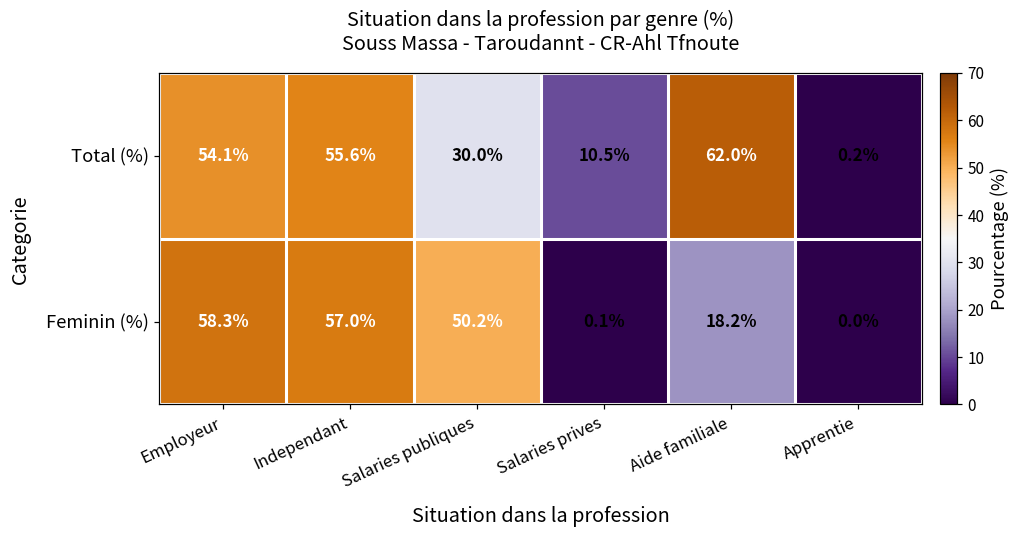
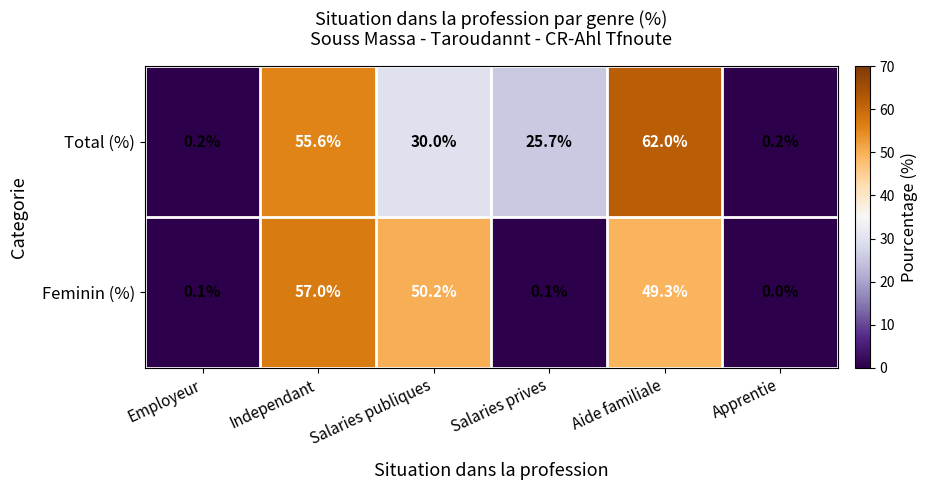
  {
    "Total (%)": {
-     "Employeur": "54.1%",
+     "Employeur": "0.2%",
      "Independant": "55.6%",
      "Salaries publiques": "30.0%",
-     "Salaries prives": "10.5%",
+     "Salaries prives": "25.7%",
      "Aide familiale": "62.0%",
      "Apprentie": "0.2%"
    },
    "Feminin (%)": {
-     "Employeur": "58.3%",
+     "Employeur": "0.1%",
      "Independant": "57.0%",
      "Salaries publiques": "50.2%",
      "Salaries prives": "0.1%",
-     "Aide familiale": "18.2%",
+     "Aide familiale": "49.3%",
      "Apprentie": "0.0%"
    }
  }
